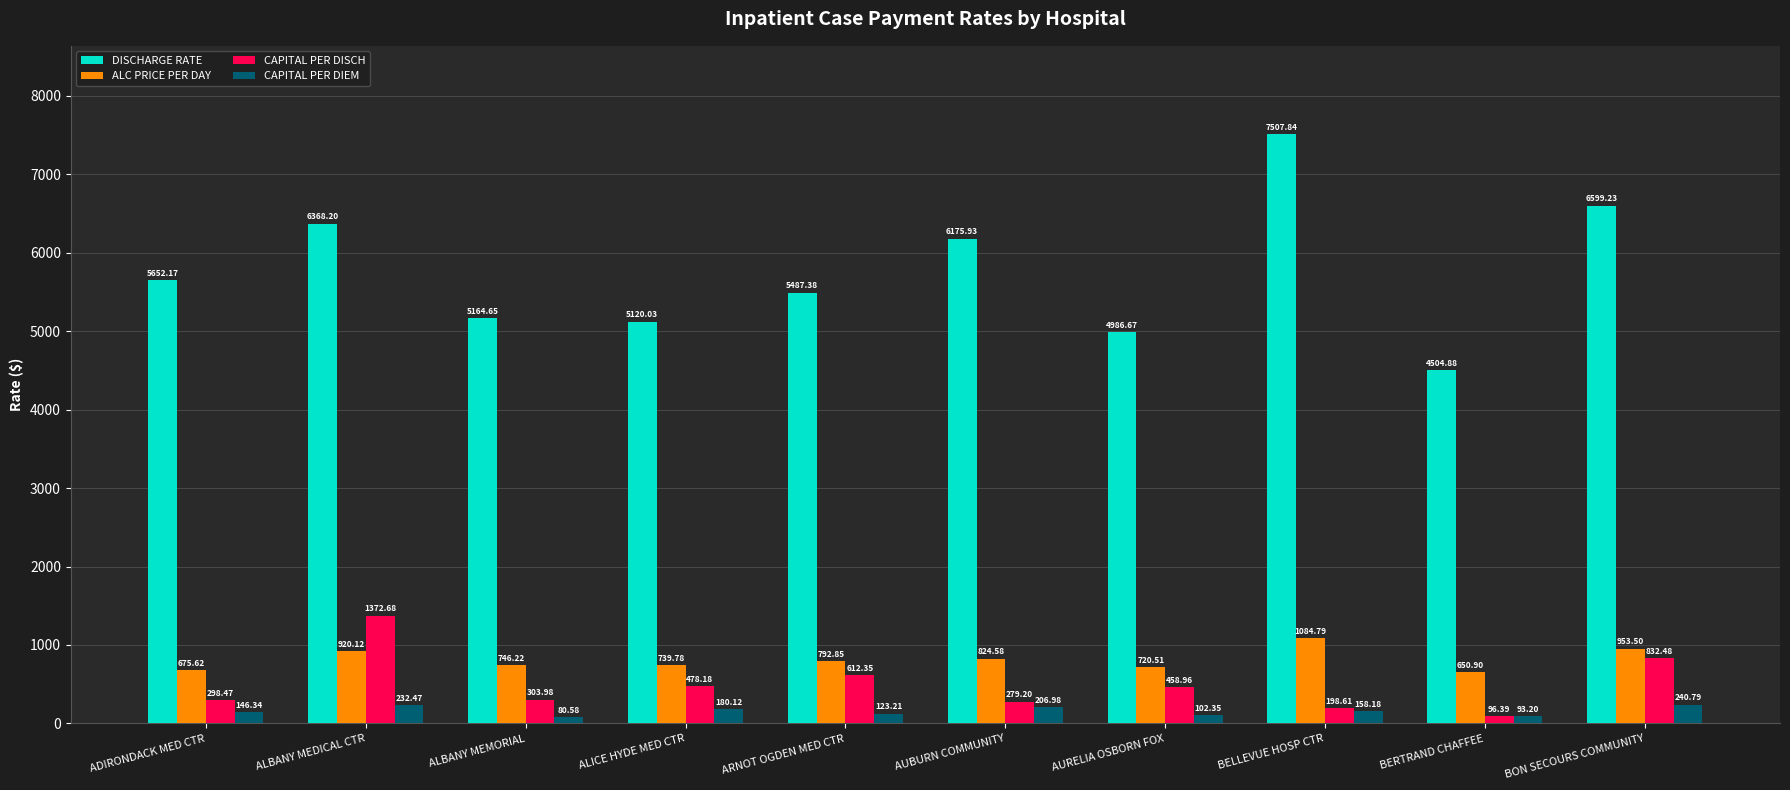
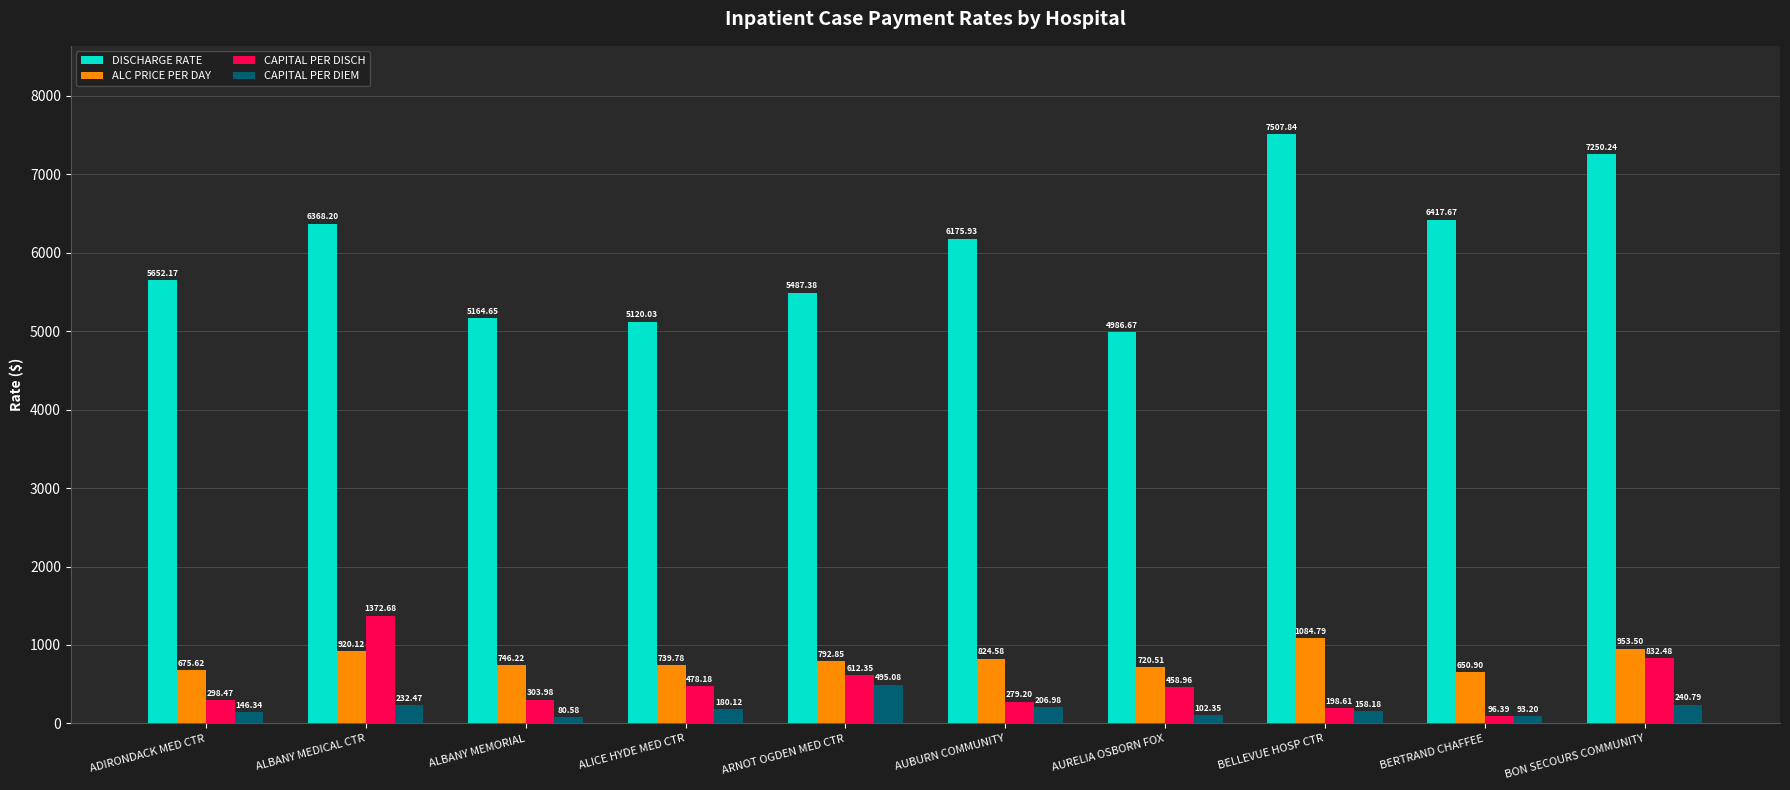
  {
    "DISCHARGE RATE": {
      "ADIRONDACK MED CTR": 5652.17,
      "ALBANY MEDICAL CTR": 6368.20,
      "ALBANY MEMORIAL": 5164.65,
      "ALICE HYDE MED CTR": 5120.03,
      "ARNOT OGDEN MED CTR": 5487.38,
      "AUBURN COMMUNITY": 6175.93,
      "AURELIA OSBORN FOX": 4986.67,
      "BELLEVUE HOSP CTR": 7507.84,
-     "BERTRAND CHAFFEE": 4504.88,
-     "BON SECOURS COMMUNITY": 6599.23
+     "BERTRAND CHAFFEE": 6417.67,
+     "BON SECOURS COMMUNITY": 7250.24
    },
    "ALC PRICE PER DAY": {
      "ADIRONDACK MED CTR": 675.62,
      "ALBANY MEDICAL CTR": 920.12,
      "ALBANY MEMORIAL": 746.22,
      "ALICE HYDE MED CTR": 739.78,
      "ARNOT OGDEN MED CTR": 792.85,
      "AUBURN COMMUNITY": 824.58,
      "AURELIA OSBORN FOX": 720.51,
      "BELLEVUE HOSP CTR": 1084.79,
      "BERTRAND CHAFFEE": 650.90,
      "BON SECOURS COMMUNITY": 953.50
    },
    "CAPITAL PER DISCH": {
      "ADIRONDACK MED CTR": 298.47,
      "ALBANY MEDICAL CTR": 1372.68,
      "ALBANY MEMORIAL": 303.98,
      "ALICE HYDE MED CTR": 478.18,
      "ARNOT OGDEN MED CTR": 612.35,
      "AUBURN COMMUNITY": 279.20,
      "AURELIA OSBORN FOX": 458.96,
      "BELLEVUE HOSP CTR": 198.61,
      "BERTRAND CHAFFEE": 96.39,
      "BON SECOURS COMMUNITY": 832.48
    },
    "CAPITAL PER DIEM": {
      "ADIRONDACK MED CTR": 146.34,
      "ALBANY MEDICAL CTR": 232.47,
      "ALBANY MEMORIAL": 80.58,
      "ALICE HYDE MED CTR": 180.12,
-     "ARNOT OGDEN MED CTR": 123.21,
+     "ARNOT OGDEN MED CTR": 495.08,
      "AUBURN COMMUNITY": 206.98,
      "AURELIA OSBORN FOX": 102.35,
      "BELLEVUE HOSP CTR": 158.18,
      "BERTRAND CHAFFEE": 93.20,
      "BON SECOURS COMMUNITY": 240.79
    }
  }
